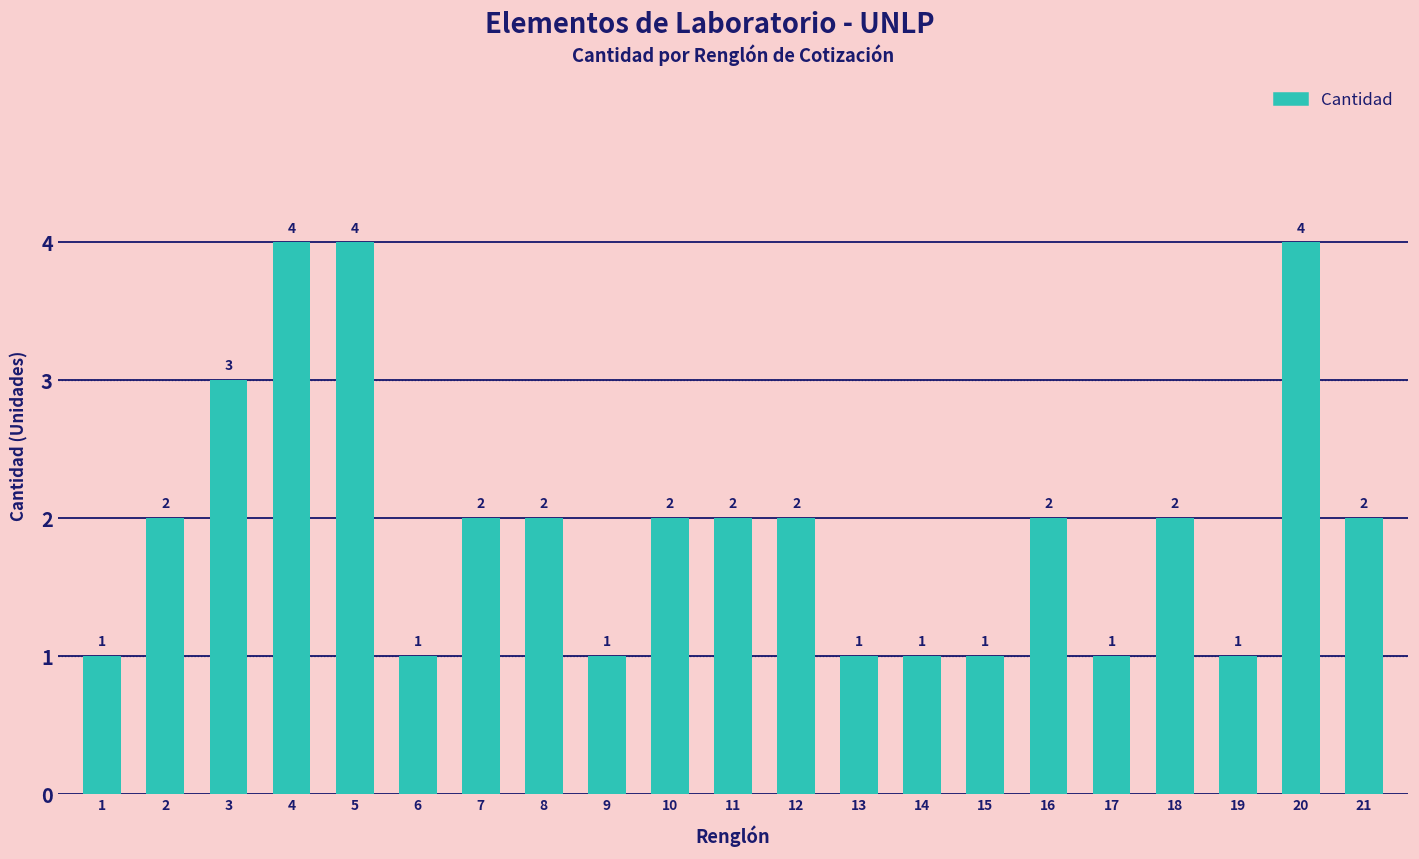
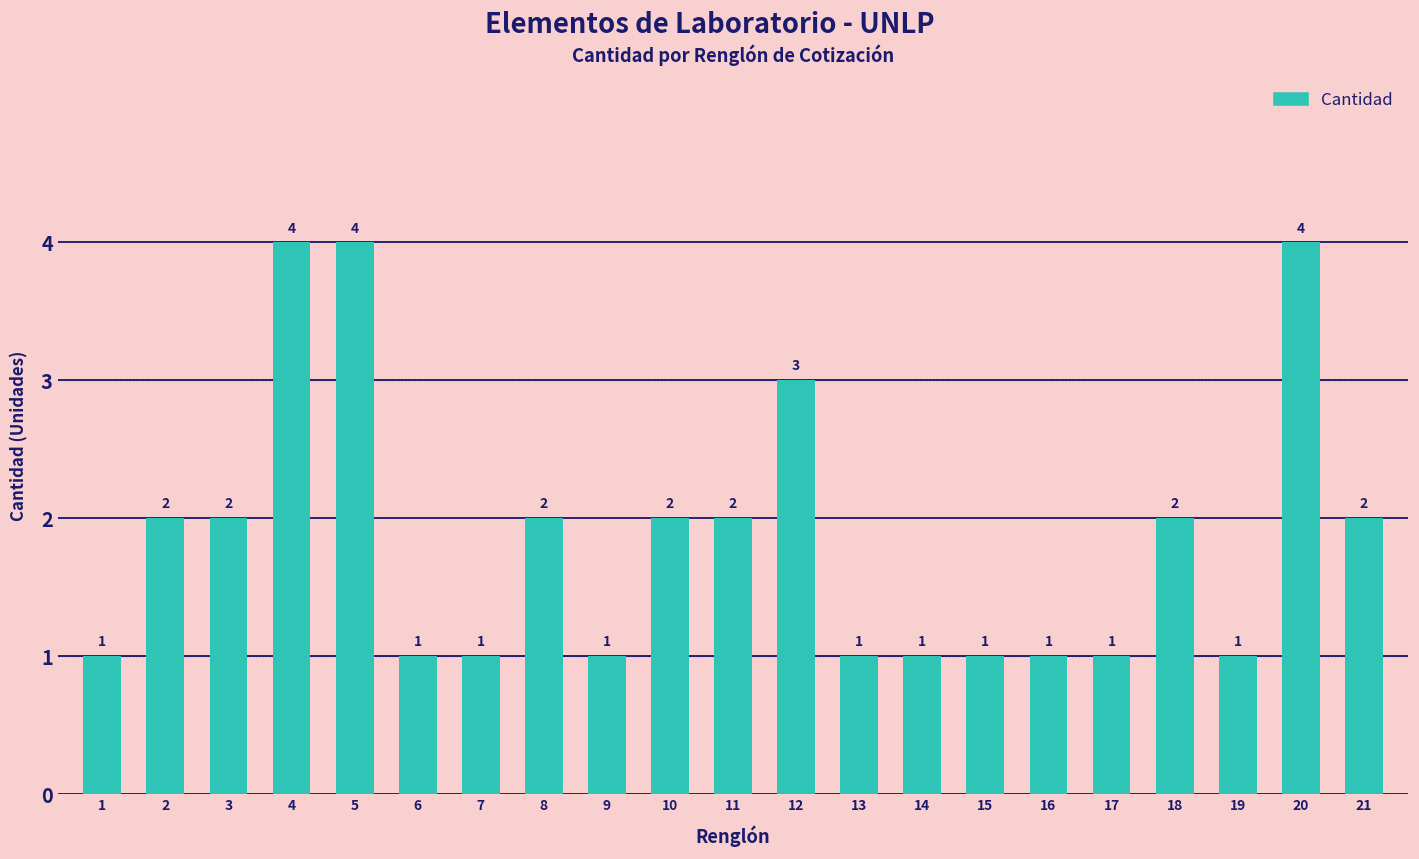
  {
    "1": 1,
    "2": 2,
-   "3": 3,
+   "3": 2,
    "4": 4,
    "5": 4,
    "6": 1,
-   "7": 2,
+   "7": 1,
    "8": 2,
    "9": 1,
    "10": 2,
    "11": 2,
-   "12": 2,
+   "12": 3,
    "13": 1,
    "14": 1,
    "15": 1,
-   "16": 2,
+   "16": 1,
    "17": 1,
    "18": 2,
    "19": 1,
    "20": 4,
    "21": 2
  }
